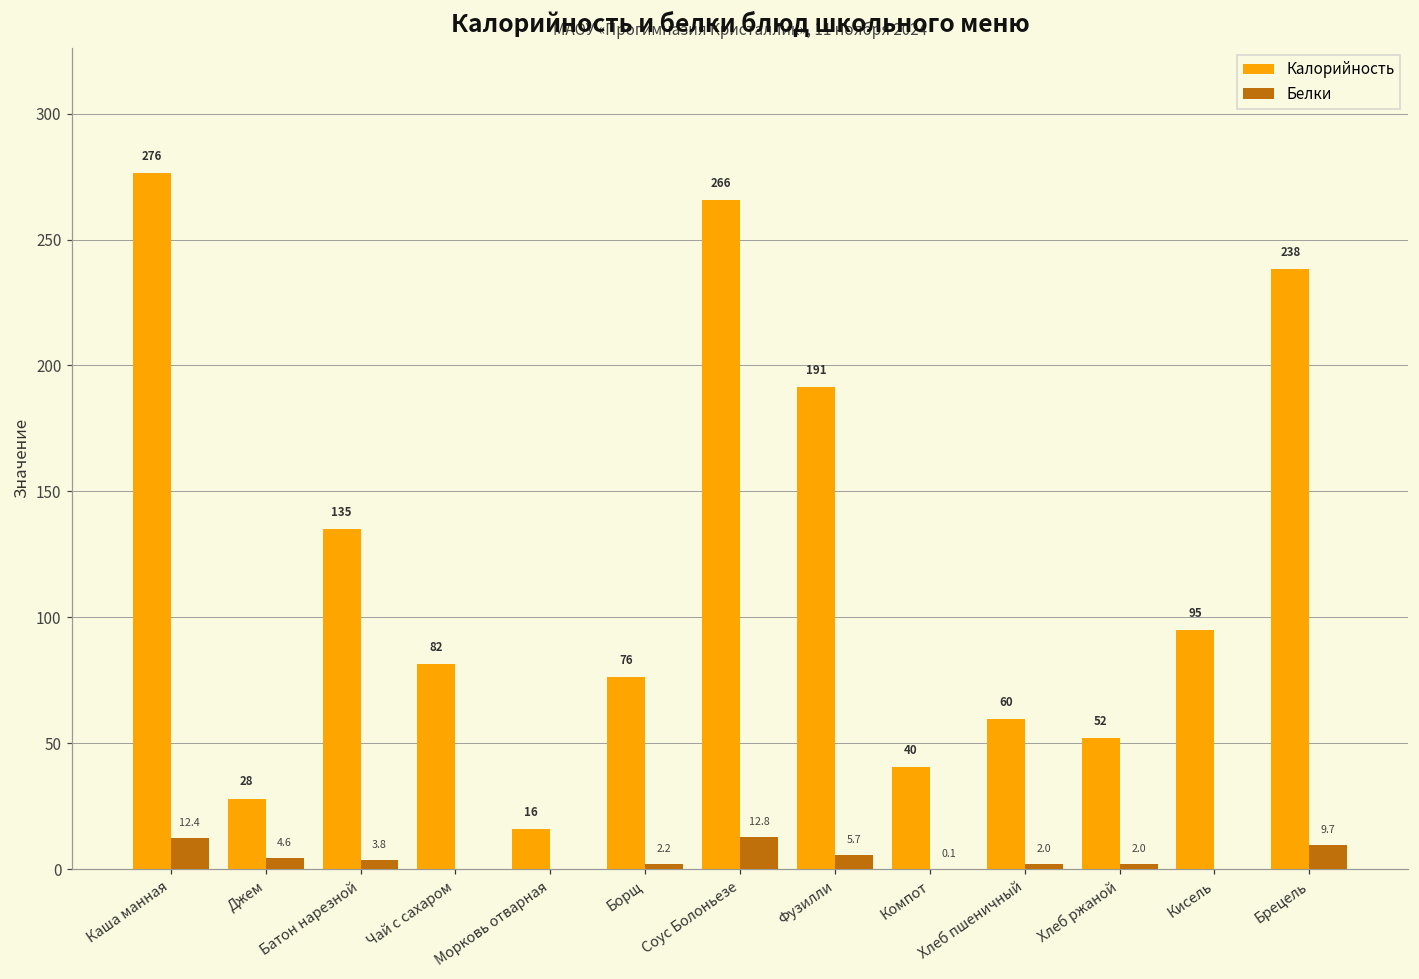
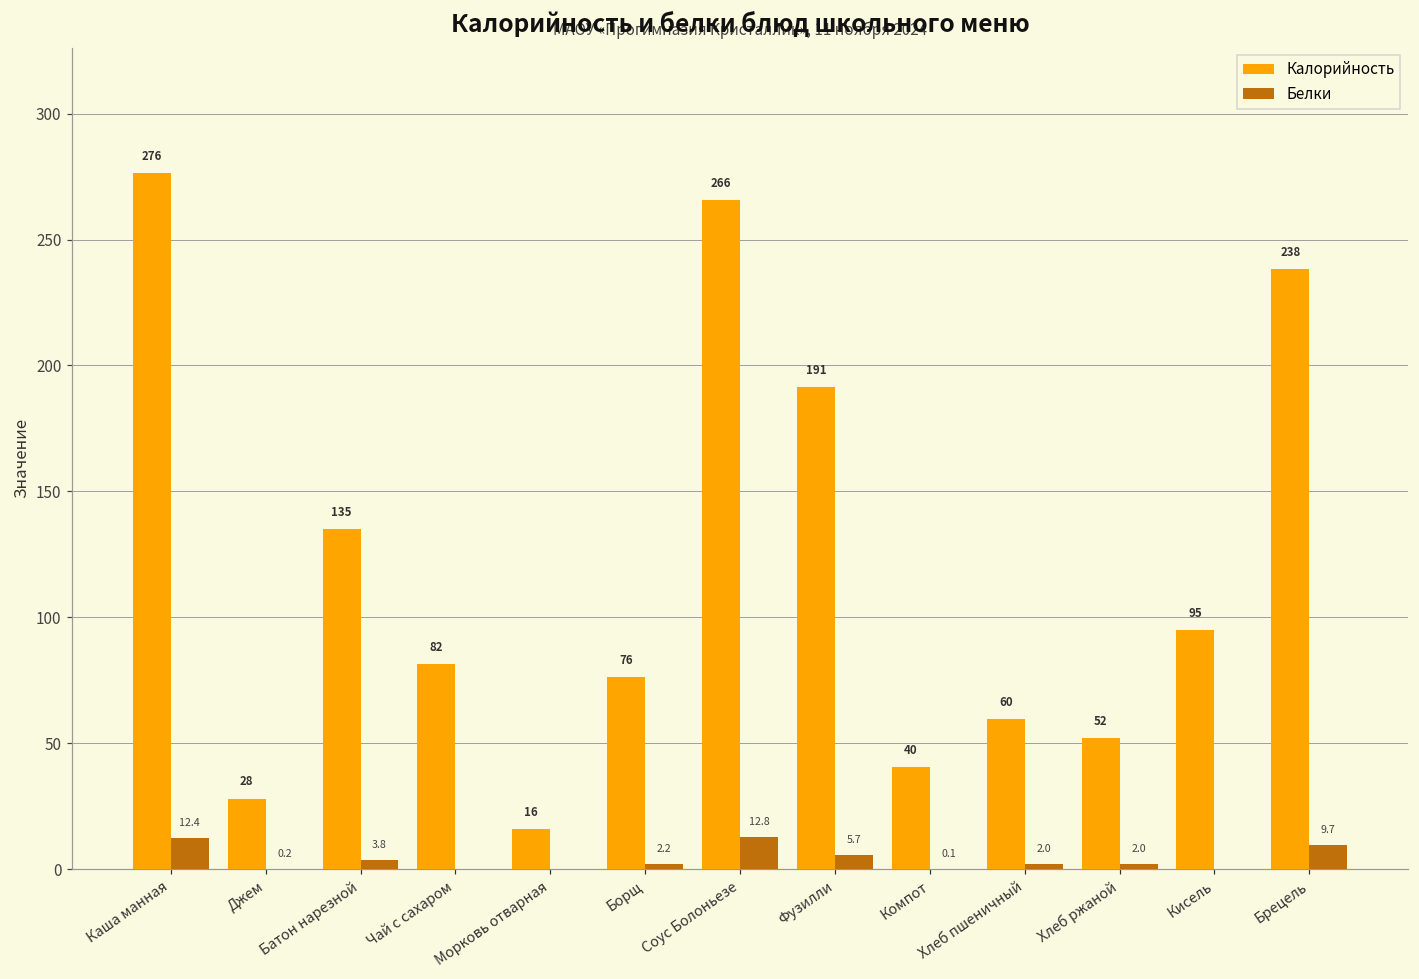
  {
    "Калорийность": {
      "Каша манная": 276,
      "Джем": 28,
      "Батон нарезной": 135,
      "Чай с сахаром": 82,
      "Морковь отварная": 16,
      "Борщ": 76,
      "Соус Болоньезе": 266,
      "Фузилли": 191,
      "Компот": 40,
      "Хлеб пшеничный": 60,
      "Хлеб ржаной": 52,
      "Кисель": 95,
      "Брецель": 238
    },
    "Белки": {
      "Каша манная": 12.4,
-     "Джем": 4.6,
+     "Джем": 0.2,
      "Батон нарезной": 3.8,
      "Борщ": 2.2,
      "Соус Болоньезе": 12.8,
      "Фузилли": 5.7,
      "Компот": 0.1,
      "Хлеб пшеничный": 2.0,
      "Хлеб ржаной": 2.0,
      "Брецель": 9.7
    }
  }
